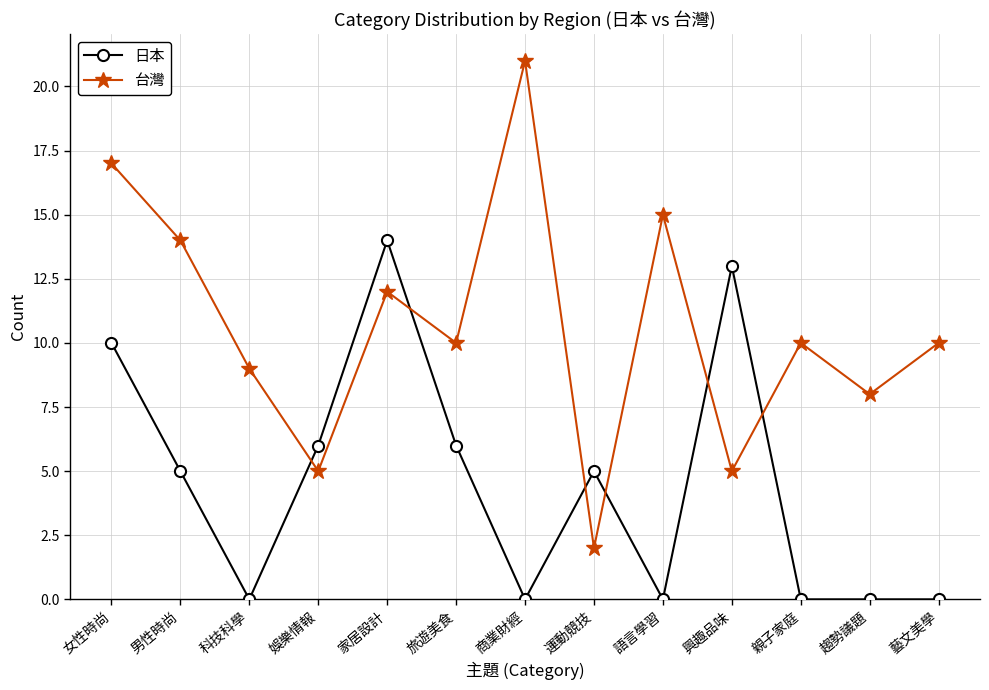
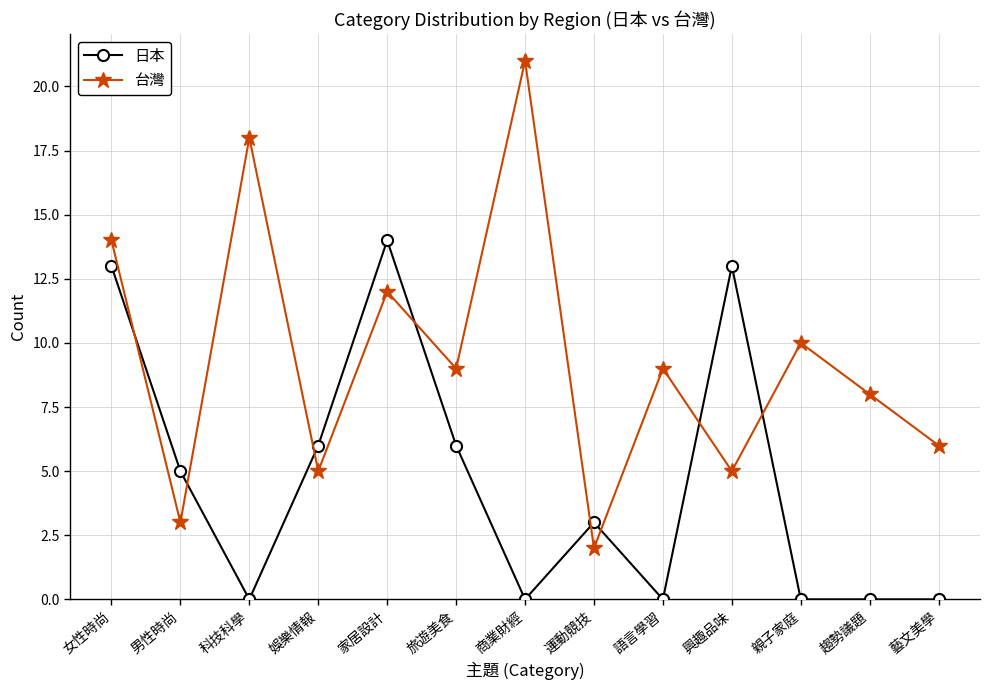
  {
    "日本": {
-     "女性時尚": 10,
+     "女性時尚": 13,
      "男性時尚": 5,
      "科技科學": 0,
      "娛樂情報": 6,
      "家居設計": 14,
      "旅遊美食": 6,
      "商業財經": 0,
-     "運動競技": 5,
+     "運動競技": 3,
      "語言學習": 0,
      "興趣品味": 13,
      "親子家庭": 0,
      "趨勢議題": 0,
      "藝文美學": 0
    },
    "台灣": {
-     "女性時尚": 17,
-     "男性時尚": 14,
-     "科技科學": 9,
+     "女性時尚": 14,
+     "男性時尚": 3,
+     "科技科學": 18,
      "娛樂情報": 5,
      "家居設計": 12,
-     "旅遊美食": 10,
+     "旅遊美食": 9,
      "商業財經": 21,
      "運動競技": 2,
-     "語言學習": 15,
+     "語言學習": 9,
      "興趣品味": 5,
      "親子家庭": 10,
      "趨勢議題": 8,
-     "藝文美學": 10
+     "藝文美學": 6
    }
  }
